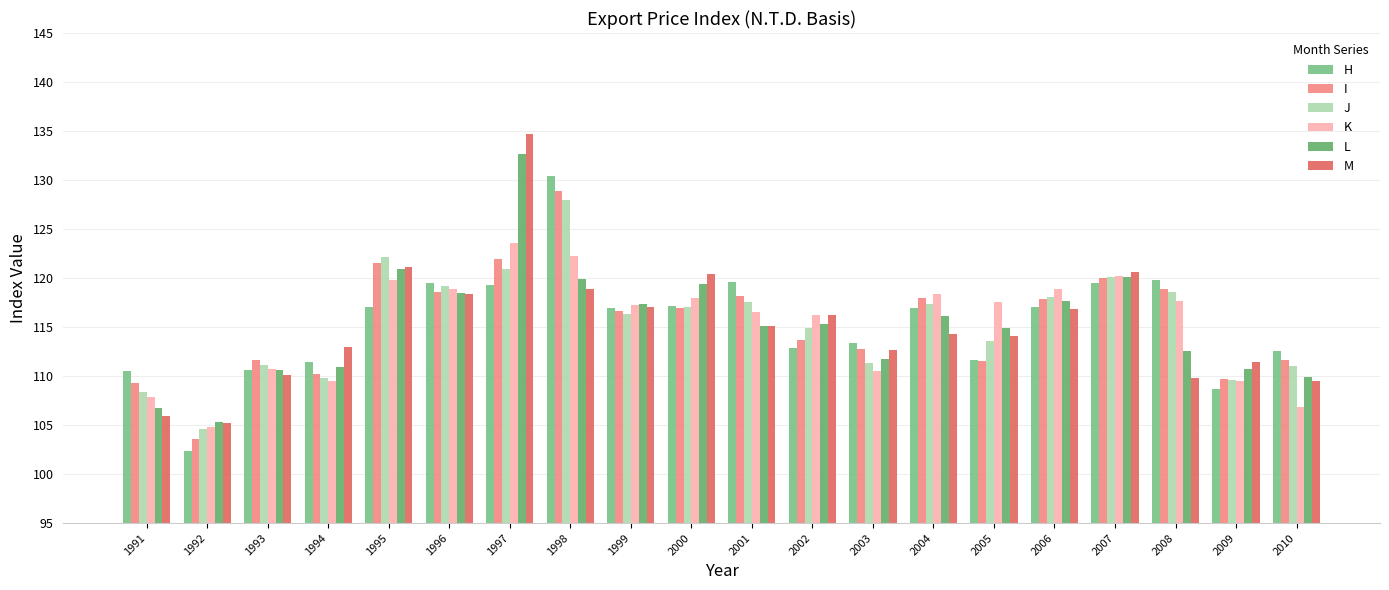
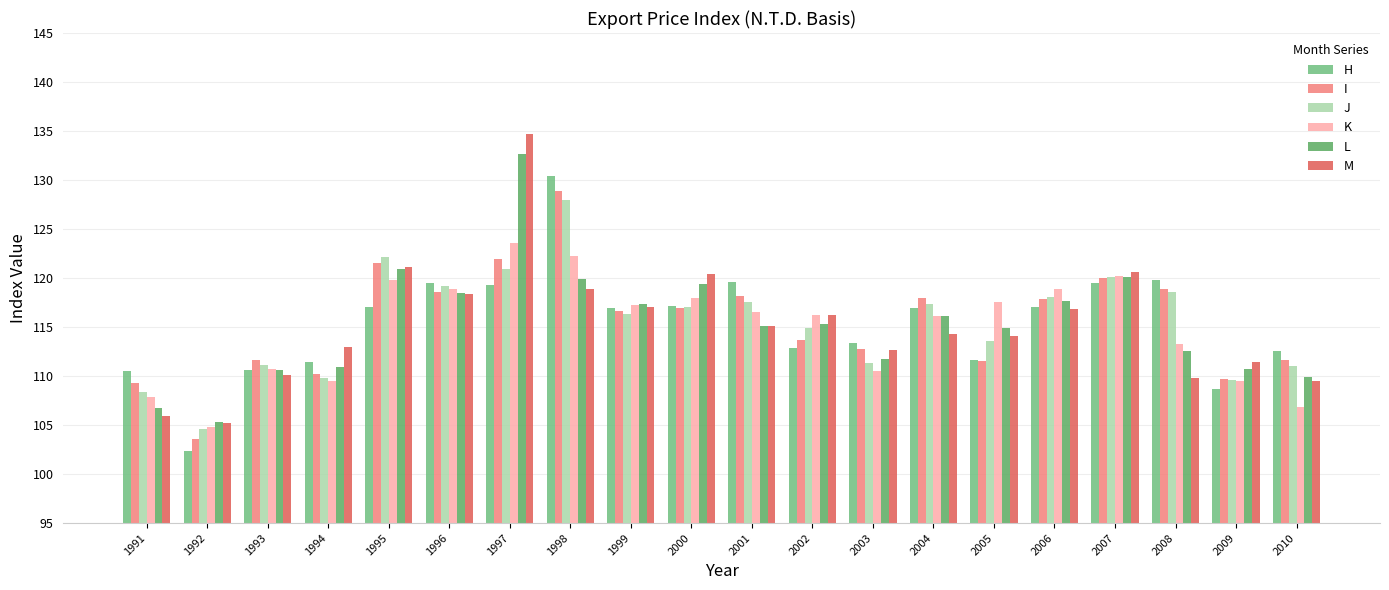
  {
    "J": {
      "1991": 108,
      "1992": 105,
      "1993": 111,
      "1994": 110,
      "1995": 122,
      "1996": 119,
      "1997": 121,
      "1998": 128,
      "1999": 116,
      "2000": 117,
      "2001": 118,
      "2002": 115,
      "2003": 111,
      "2004": 117,
      "2005": 114,
      "2006": 118,
      "2007": 120,
      "2008": 119,
      "2009": 110,
      "2010": 111
    },
    "K": {
      "1991": 108,
      "1992": 105,
      "1993": 111,
      "1994": 110,
      "1995": 120,
      "1996": 119,
      "1997": 124,
      "1998": 122,
      "1999": 117,
      "2000": 118,
      "2001": 117,
      "2002": 116,
      "2003": 111,
-     "2004": 118,
+     "2004": 116,
      "2005": 118,
      "2006": 119,
      "2007": 120,
-     "2008": 118,
+     "2008": 113,
      "2009": 110,
      "2010": 107
    }
  }
